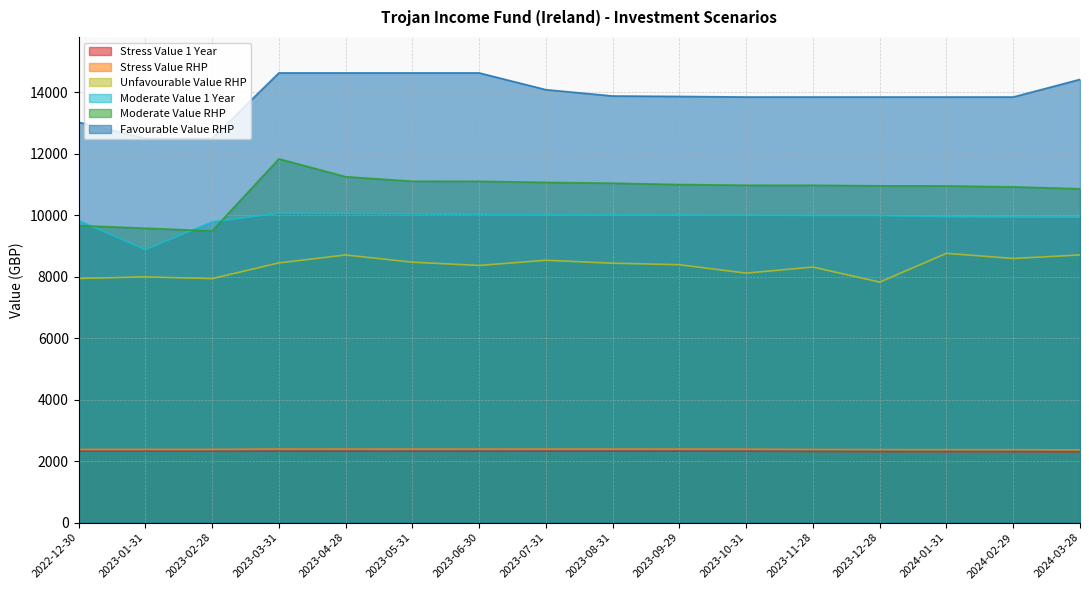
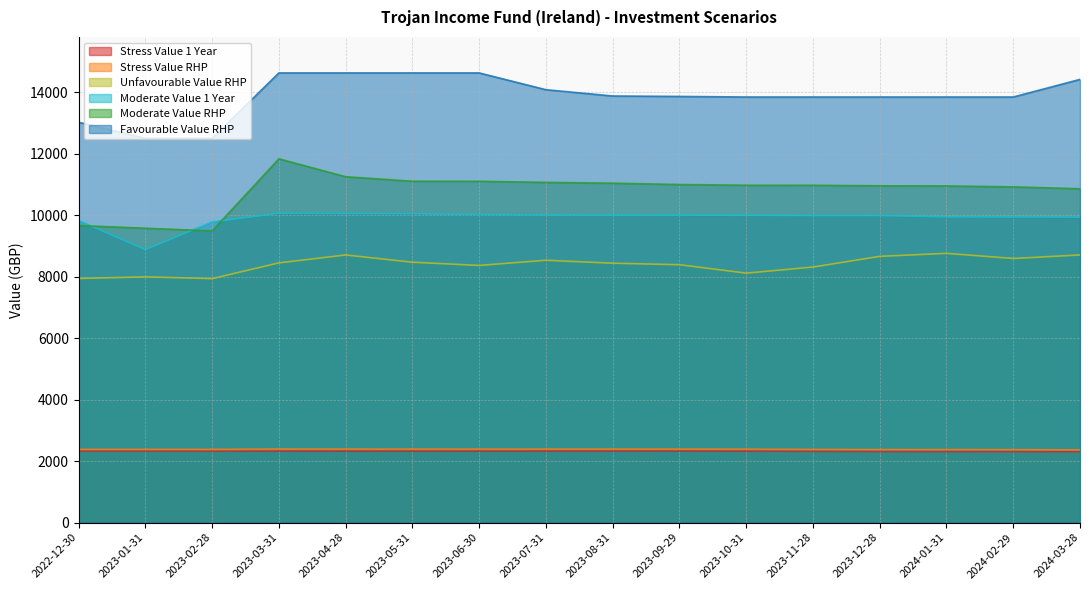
  {
    "Unfavourable Value RHP": {
      "2022-12-30": 7900,
      "2023-01-31": 8000,
      "2023-02-28": 7900,
      "2023-03-31": 8400,
      "2023-04-28": 8700,
      "2023-05-31": 8500,
      "2023-06-30": 8400,
      "2023-07-31": 8500,
      "2023-08-31": 8400,
      "2023-09-29": 8400,
      "2023-10-31": 8100,
      "2023-11-28": 8300,
-     "2023-12-28": 7800,
+     "2023-12-28": 8700,
      "2024-01-31": 8800,
      "2024-02-29": 8600,
      "2024-03-28": 8700
    },
    "Moderate Value 1 Year": {
      "2022-12-30": 9800,
      "2023-01-31": 8900,
      "2023-02-28": 9800,
      "2023-03-31": 10100,
      "2023-04-28": 10100,
      "2023-05-31": 10000,
      "2023-06-30": 10000,
      "2023-07-31": 10000,
      "2023-08-31": 10000,
      "2023-09-29": 10000,
      "2023-10-31": 10000,
      "2023-11-28": 10000,
      "2023-12-28": 10000,
      "2024-01-31": 9900,
      "2024-02-29": 9900,
      "2024-03-28": 9900
    },
    "Moderate Value RHP": {
      "2022-12-30": 9700,
      "2023-01-31": 9600,
      "2023-02-28": 9500,
      "2023-03-31": 11800,
      "2023-04-28": 11300,
      "2023-05-31": 11100,
      "2023-06-30": 11100,
      "2023-07-31": 11100,
      "2023-08-31": 11000,
      "2023-09-29": 11000,
      "2023-10-31": 11000,
      "2023-11-28": 11000,
      "2023-12-28": 11000,
      "2024-01-31": 11000,
      "2024-02-29": 10900,
      "2024-03-28": 10900
    },
    "Favourable Value RHP": {
      "2022-12-30": 13000,
      "2023-03-31": 14600,
      "2023-04-28": 14600,
      "2023-05-31": 14600,
      "2023-06-30": 14600,
      "2023-07-31": 14100,
      "2023-08-31": 13900,
      "2023-09-29": 13900,
      "2023-10-31": 13800,
      "2023-11-28": 13800,
      "2023-12-28": 13800,
      "2024-01-31": 13800,
      "2024-02-29": 13800,
      "2024-03-28": 14400
    }
  }
